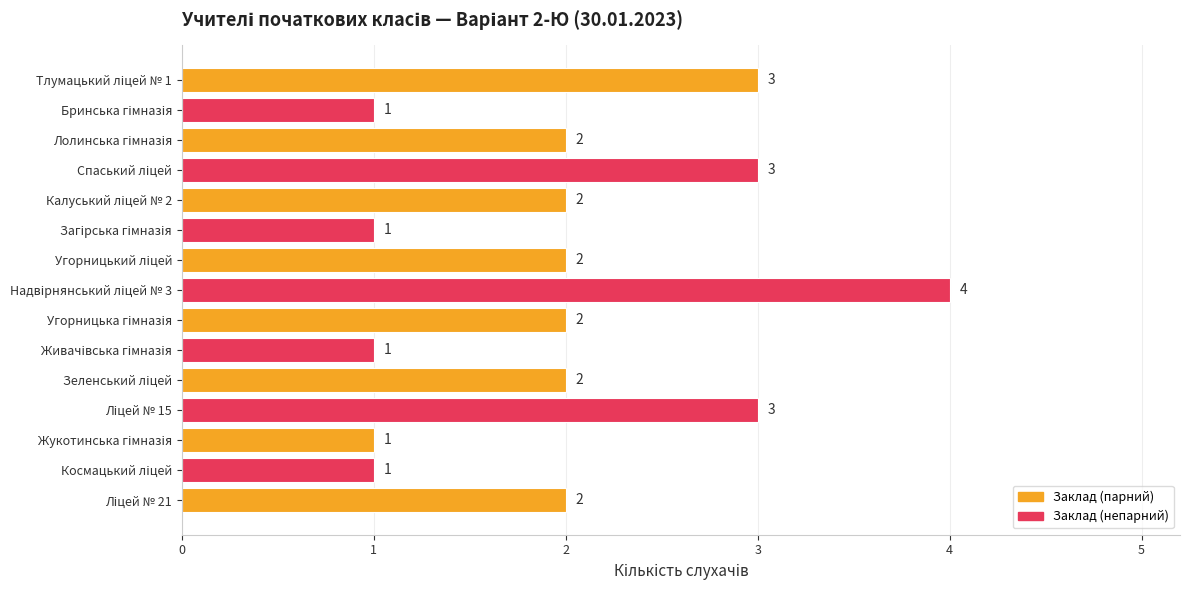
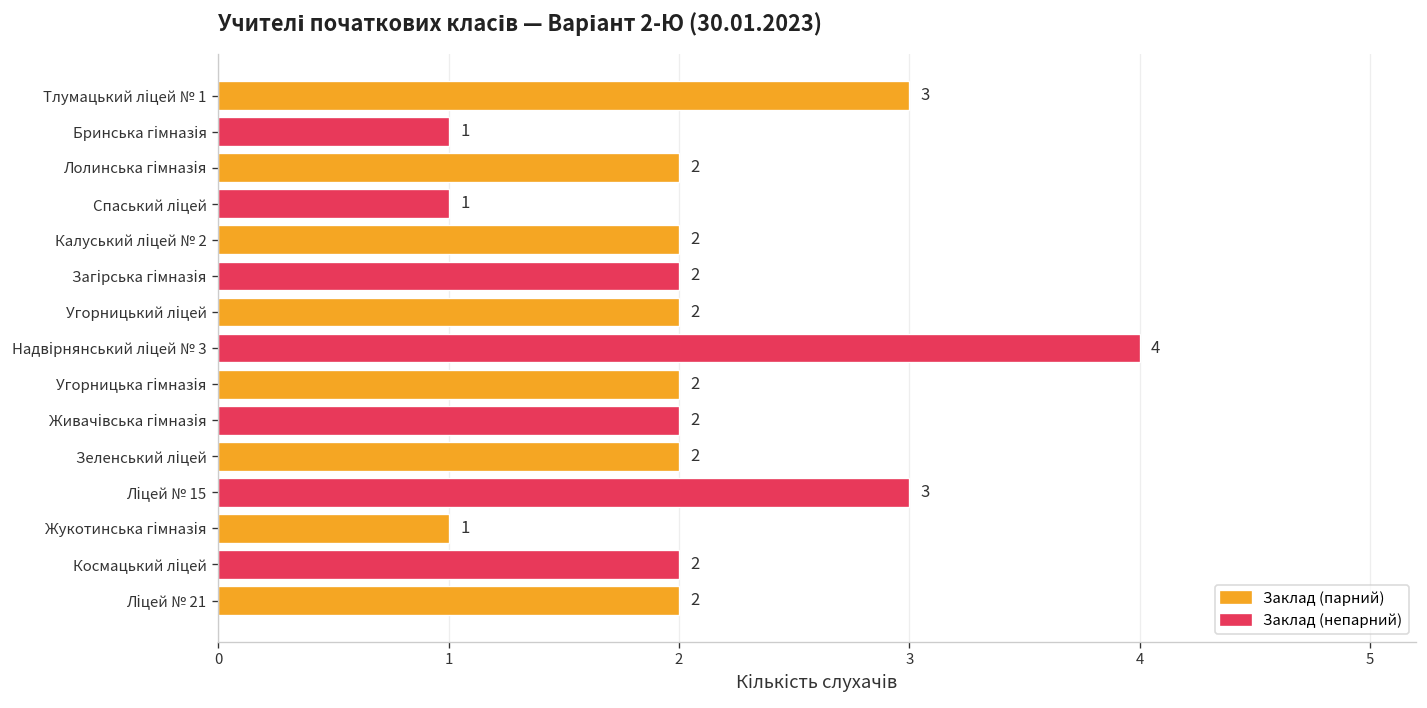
  {
    "Тлумацький ліцей № 1": 3,
    "Бринська гімназія": 1,
    "Лолинська гімназія": 2,
-   "Спаський ліцей": 3,
+   "Спаський ліцей": 1,
    "Калуський ліцей № 2": 2,
-   "Загірська гімназія": 1,
+   "Загірська гімназія": 2,
    "Угорницький ліцей": 2,
    "Надвірнянський ліцей № 3": 4,
    "Угорницька гімназія": 2,
-   "Живачівська гімназія": 1,
+   "Живачівська гімназія": 2,
    "Зеленський ліцей": 2,
    "Ліцей № 15": 3,
    "Жукотинська гімназія": 1,
-   "Космацький ліцей": 1,
+   "Космацький ліцей": 2,
    "Ліцей № 21": 2
  }
